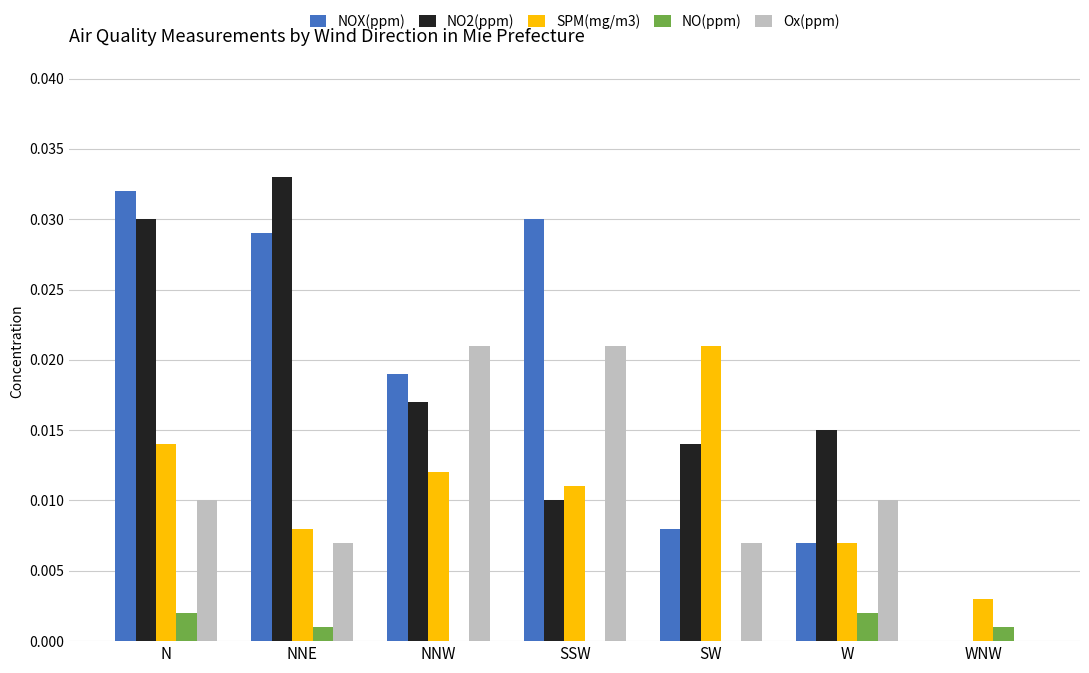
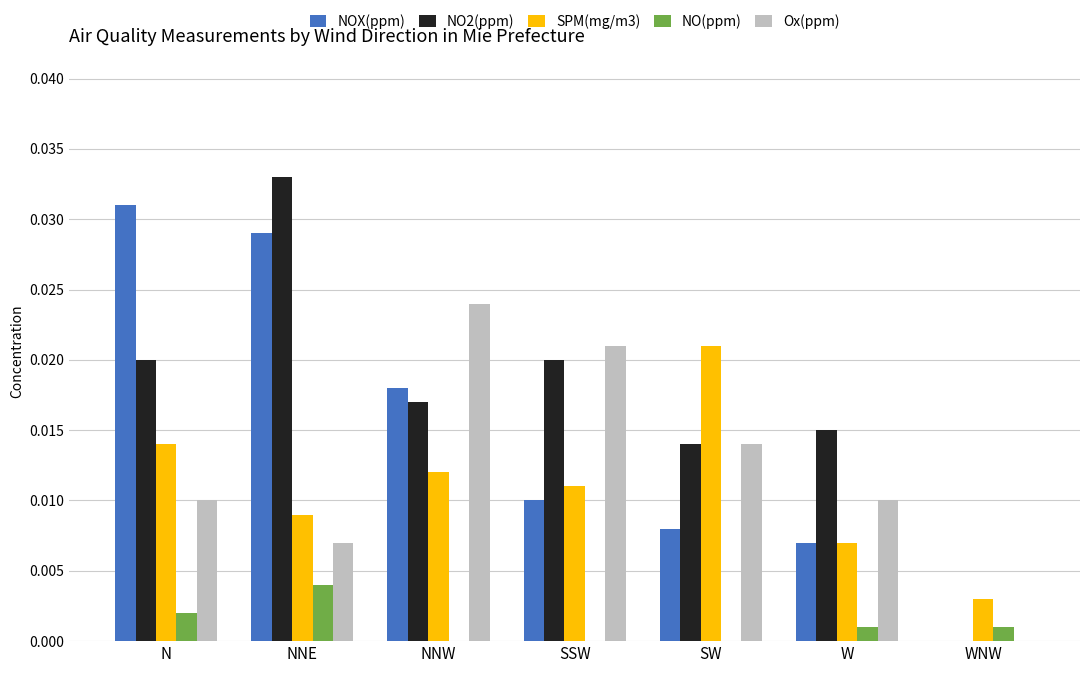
  {
    "NOX(ppm)": {
-     "N": 0.032,
+     "N": 0.031,
      "NNE": 0.029,
-     "NNW": 0.019,
-     "SSW": 0.03,
+     "NNW": 0.018,
+     "SSW": 0.01,
      "SW": 0.008,
      "W": 0.007,
      "WNW": 0.000
    },
    "NO2(ppm)": {
-     "N": 0.03,
+     "N": 0.02,
      "NNE": 0.0330,
      "NNW": 0.0170,
-     "SSW": 0.01,
+     "SSW": 0.02,
      "SW": 0.0140,
      "W": 0.0150,
      "WNW": 0.00
    },
    "SPM(mg/m3)": {
      "N": 0.014,
-     "NNE": 0.008,
+     "NNE": 0.009,
      "NNW": 0.012,
      "SSW": 0.011,
      "SW": 0.021,
      "W": 0.007,
      "WNW": 0.003
    },
    "NO(ppm)": {
      "N": 0.002,
-     "NNE": 0.001,
+     "NNE": 0.004,
      "NNW": 0.000,
      "SSW": 0.000,
      "SW": 0.000,
-     "W": 0.002,
+     "W": 0.001,
      "WNW": 0.001
    },
    "Ox(ppm)": {
      "N": 0.010,
      "NNE": 0.007,
-     "NNW": 0.021,
+     "NNW": 0.024,
      "SSW": 0.021,
-     "SW": 0.007,
+     "SW": 0.014,
      "W": 0.010,
      "WNW": 0.000
    }
  }
